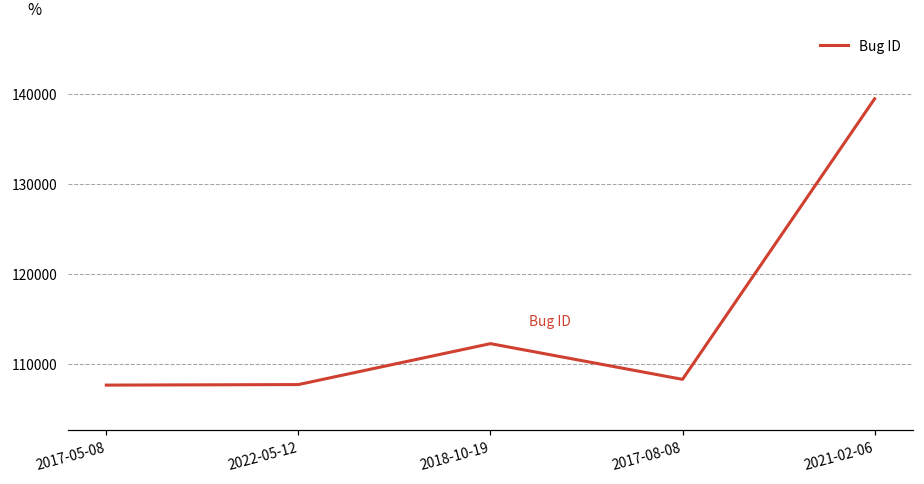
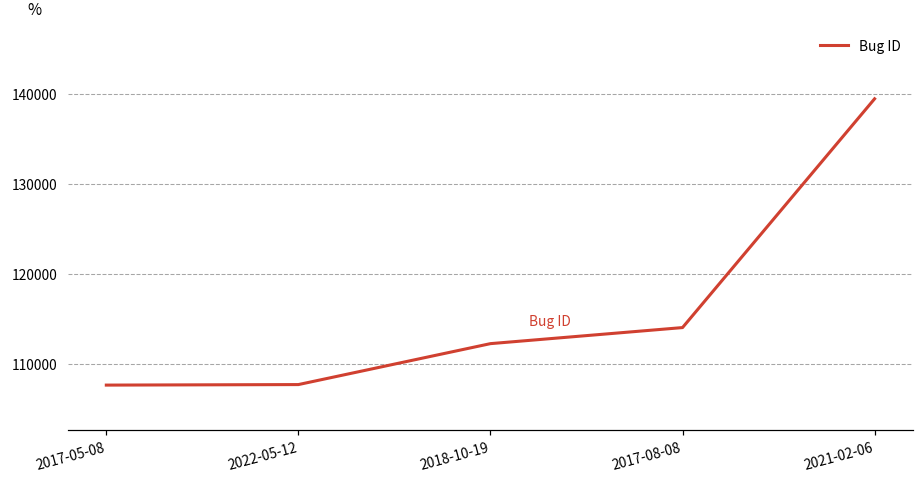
  {
    "2017-05-08": 108000,
    "2022-05-12": 108000,
    "2018-10-19": 112000,
-   "2017-08-08": 108000,
+   "2017-08-08": 114000,
    "2021-02-06": 139000
  }
